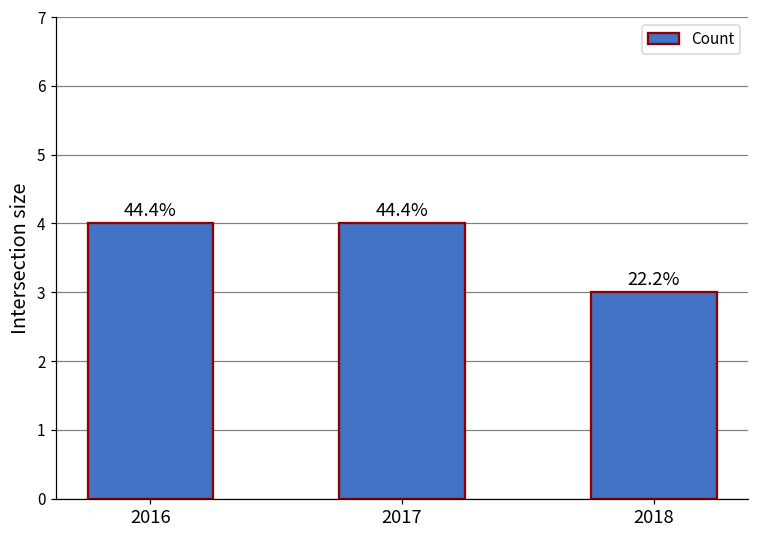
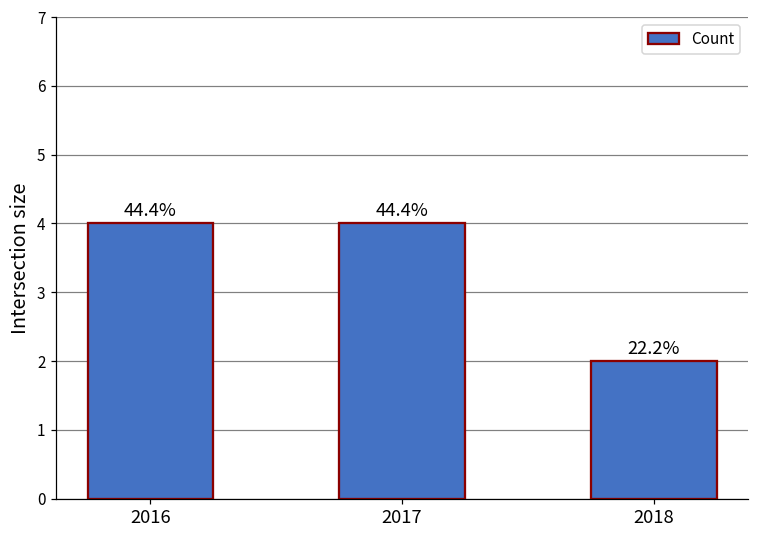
  {
-   "2018": 3
+   "2018": 2
  }
